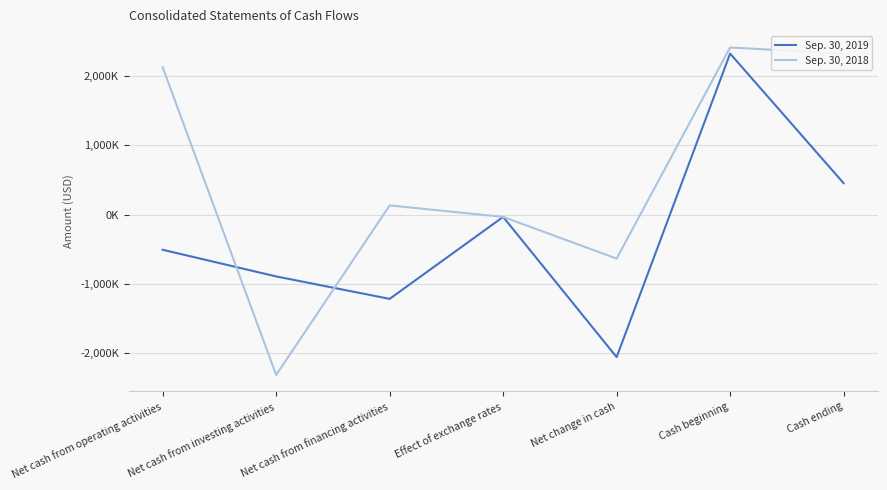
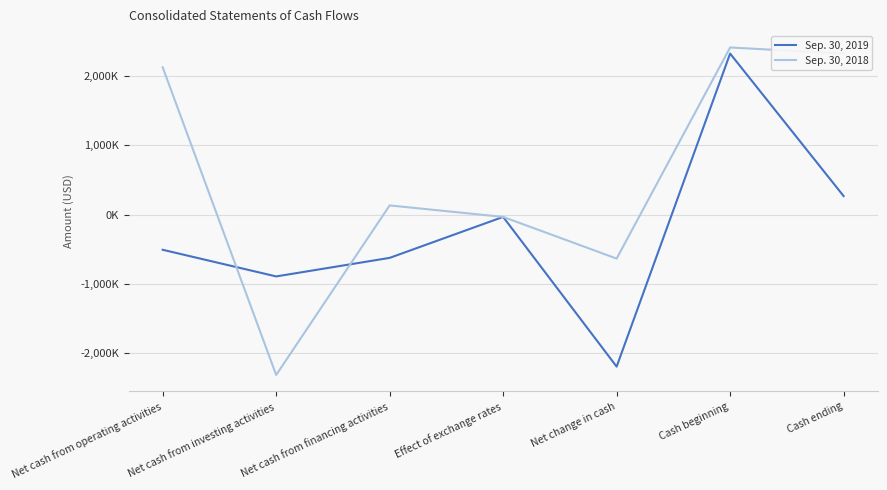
  {
    "Sep. 30, 2019": {
      "Net cash from operating activities": "-500,000",
      "Net cash from investing activities": "-900,000",
-     "Net cash from financing activities": "-1,200,000",
-     "Net change in cash": "-2,100,000",
+     "Net cash from financing activities": "-600,000",
+     "Net change in cash": "-2,200,000",
      "Cash beginning": "2,300,000",
-     "Cash ending": "500,000"
+     "Cash ending": "300,000"
    },
    "Sep. 30, 2018": {
      "Net cash from operating activities": "2,100,000",
      "Net cash from investing activities": "-2,300,000",
      "Net cash from financing activities": "100,000",
      "Net change in cash": "-600,000",
      "Cash beginning": "2,400,000"
    }
  }
